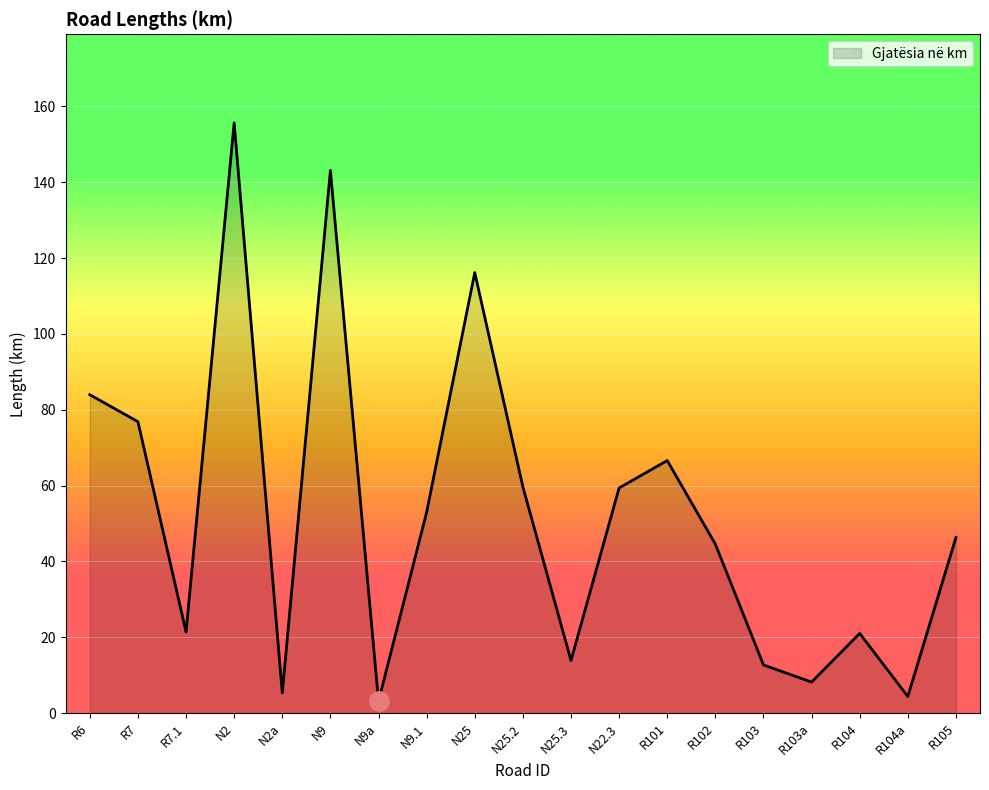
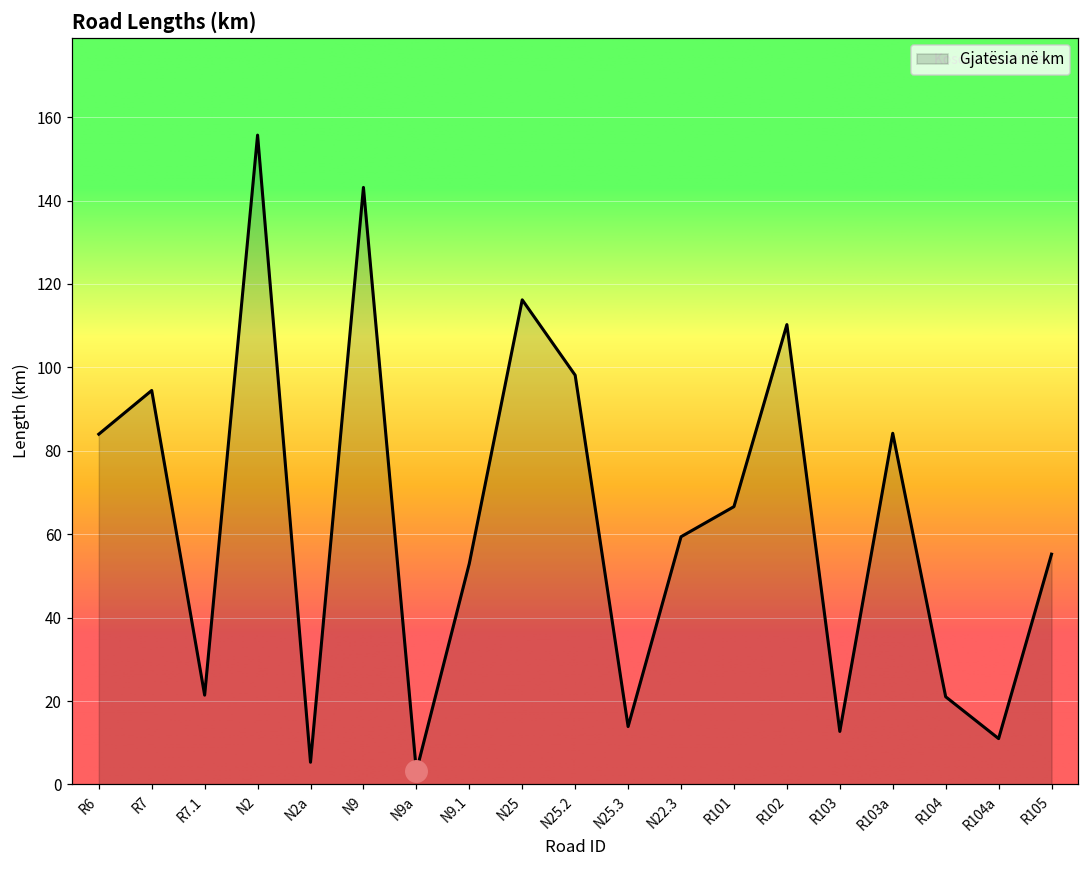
  {
    "Gjatësia në km": {
      "R6": 84,
-     "R7": 77,
+     "R7": 94,
      "R7.1": 21,
      "N2": 156,
      "N2a": 5,
      "N9": 143,
      "N9.1": 53,
      "N25": 116,
-     "N25.2": 60,
+     "N25.2": 98,
      "N25.3": 14,
      "N22.3": 59,
      "R101": 67,
-     "R102": 45,
+     "R102": 110,
      "R103": 13,
-     "R103a": 8,
+     "R103a": 84,
      "R104": 21,
-     "R104a": 4,
-     "R105": 46
+     "R104a": 11,
+     "R105": 55
    }
  }
